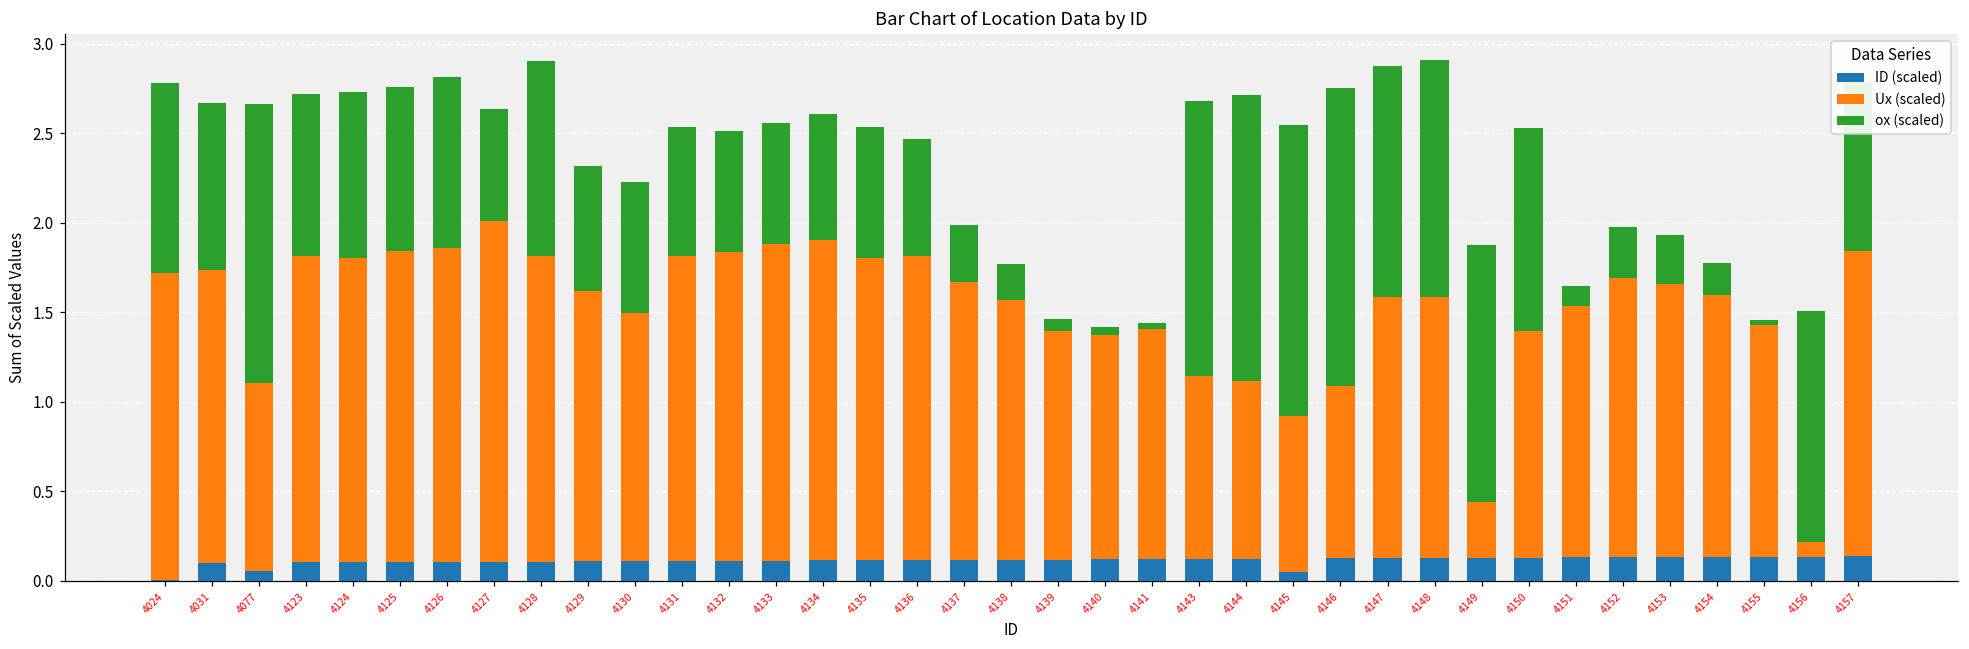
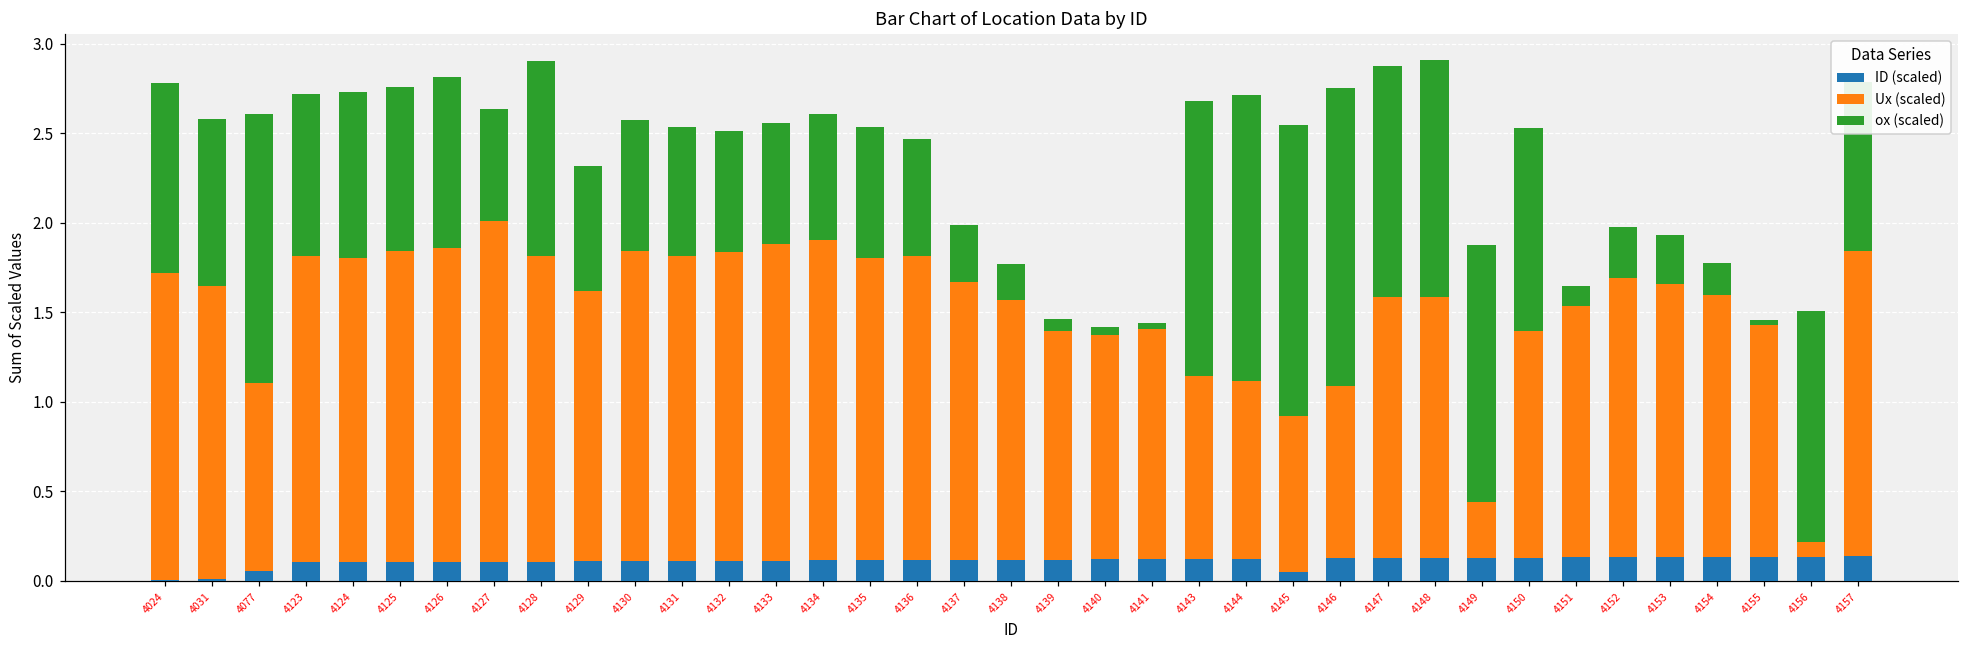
  {
    "ID (scaled)": {
-     "4031": 0.10,
+     "4031": 0.01,
      "4077": 0.06,
      "4123": 0.10,
      "4124": 0.10,
      "4125": 0.11,
      "4126": 0.11,
      "4127": 0.11,
      "4128": 0.11,
      "4129": 0.11,
      "4130": 0.11,
      "4131": 0.11,
      "4132": 0.11,
      "4133": 0.11,
      "4134": 0.11,
      "4135": 0.12,
      "4136": 0.12,
      "4137": 0.12,
      "4138": 0.12,
      "4139": 0.12,
      "4140": 0.12,
      "4141": 0.12,
      "4143": 0.12,
      "4144": 0.12,
      "4145": 0.05,
      "4146": 0.13,
      "4147": 0.13,
      "4148": 0.13,
      "4149": 0.13,
      "4150": 0.13,
      "4151": 0.13,
      "4152": 0.13,
      "4153": 0.13,
      "4154": 0.13,
      "4155": 0.14,
      "4156": 0.14,
      "4157": 0.14
    },
    "Ux (scaled)": {
      "4024": 1.71,
      "4031": 1.64,
      "4077": 1.05,
      "4123": 1.71,
      "4124": 1.70,
      "4125": 1.73,
      "4126": 1.75,
      "4127": 1.90,
      "4128": 1.71,
      "4129": 1.51,
-     "4130": 1.39,
+     "4130": 1.73,
      "4131": 1.70,
      "4132": 1.72,
      "4133": 1.77,
      "4134": 1.79,
      "4135": 1.69,
      "4136": 1.70,
      "4137": 1.55,
      "4138": 1.45,
      "4139": 1.28,
      "4140": 1.25,
      "4141": 1.28,
      "4143": 1.02,
      "4144": 0.99,
      "4145": 0.87,
      "4146": 0.96,
      "4147": 1.46,
      "4148": 1.46,
      "4149": 0.31,
      "4150": 1.27,
      "4151": 1.40,
      "4152": 1.56,
      "4153": 1.52,
      "4154": 1.46,
      "4155": 1.29,
      "4156": 0.08,
      "4157": 1.70
    },
    "ox (scaled)": {
      "4024": 1.06,
      "4031": 0.93,
-     "4077": 1.56,
+     "4077": 1.50,
      "4123": 0.90,
      "4124": 0.93,
      "4125": 0.92,
      "4126": 0.96,
      "4127": 0.63,
      "4128": 1.09,
      "4129": 0.70,
      "4130": 0.73,
      "4131": 0.72,
      "4132": 0.68,
      "4133": 0.68,
      "4134": 0.70,
      "4135": 0.73,
      "4136": 0.65,
      "4137": 0.32,
      "4138": 0.20,
      "4139": 0.07,
      "4140": 0.04,
      "4141": 0.03,
      "4143": 1.53,
      "4144": 1.60,
      "4145": 1.63,
      "4146": 1.66,
      "4147": 1.29,
      "4148": 1.32,
      "4149": 1.44,
      "4150": 1.14,
      "4151": 0.11,
      "4152": 0.28,
      "4153": 0.28,
      "4154": 0.18,
      "4155": 0.03,
      "4156": 1.28
    }
  }
